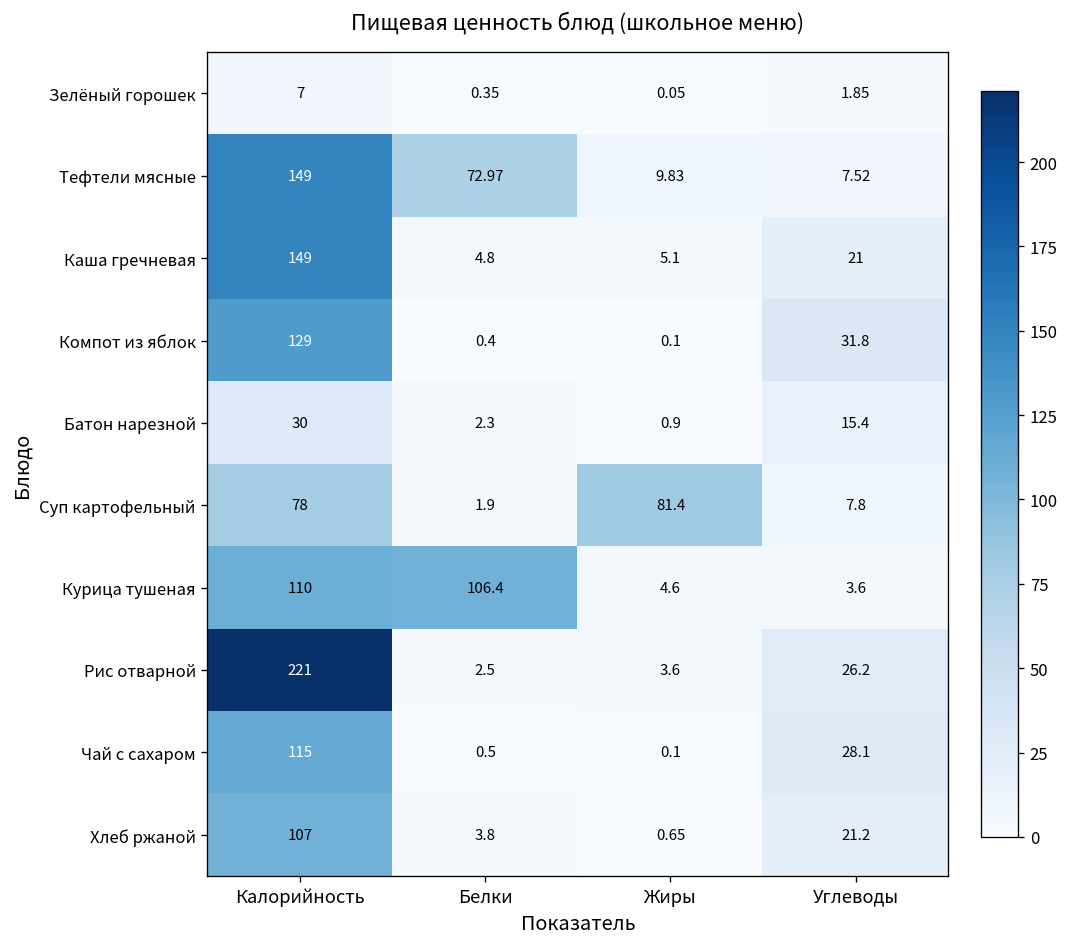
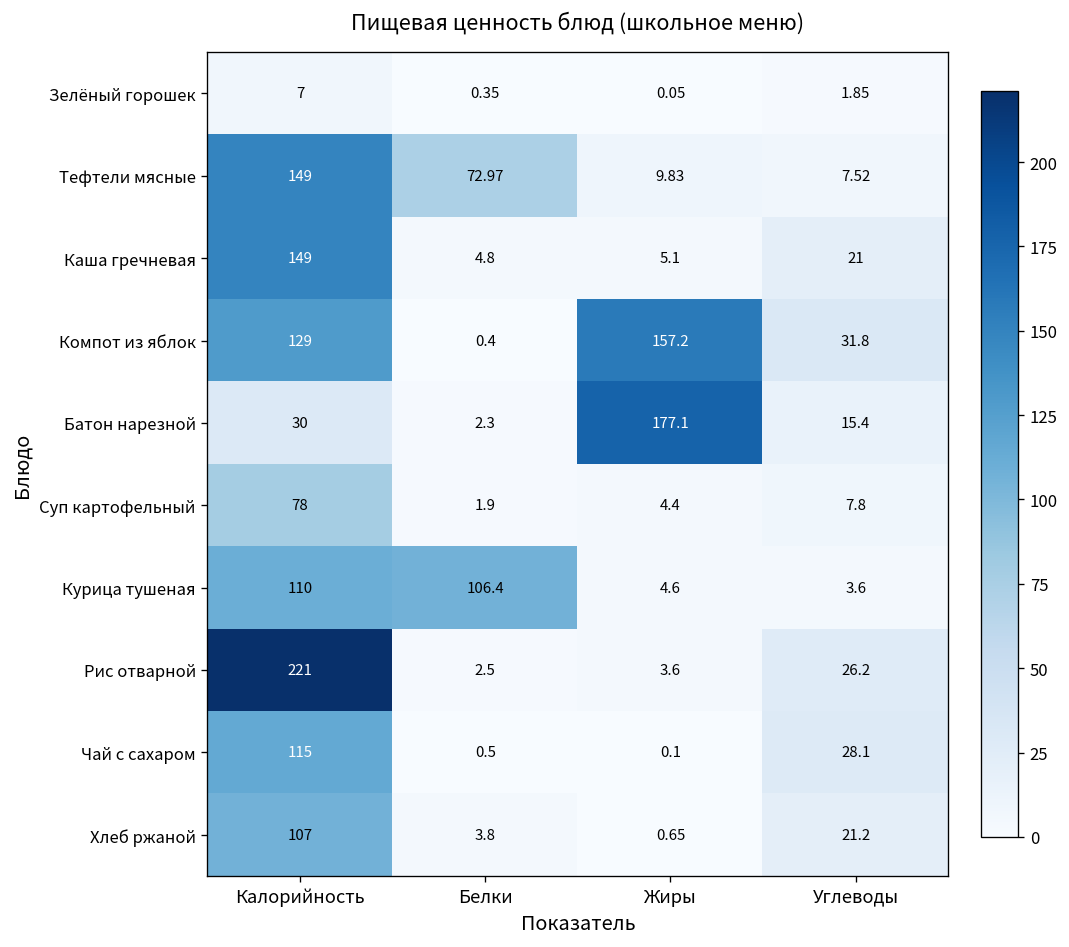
  {
    "Зелёный горошек": {
      "Калорийность": 7,
      "Белки": 0.35,
      "Жиры": 0.05,
      "Углеводы": 1.85
    },
    "Тефтели мясные": {
      "Калорийность": 149,
      "Белки": 72.97,
      "Жиры": 9.83,
      "Углеводы": 7.52
    },
    "Каша гречневая": {
      "Калорийность": 149,
      "Белки": 4.8,
      "Жиры": 5.1,
      "Углеводы": 21
    },
    "Компот из яблок": {
      "Калорийность": 129,
      "Белки": 0.4,
-     "Жиры": 0.1,
+     "Жиры": 157.2,
      "Углеводы": 31.8
    },
    "Батон нарезной": {
      "Калорийность": 30,
      "Белки": 2.3,
-     "Жиры": 0.9,
+     "Жиры": 177.1,
      "Углеводы": 15.4
    },
    "Суп картофельный": {
      "Калорийность": 78,
      "Белки": 1.9,
-     "Жиры": 81.4,
+     "Жиры": 4.4,
      "Углеводы": 7.8
    },
    "Курица тушеная": {
      "Калорийность": 110,
      "Белки": 106.4,
      "Жиры": 4.6,
      "Углеводы": 3.6
    },
    "Рис отварной": {
      "Калорийность": 221,
      "Белки": 2.5,
      "Жиры": 3.6,
      "Углеводы": 26.2
    },
    "Чай с сахаром": {
      "Калорийность": 115,
      "Белки": 0.5,
      "Жиры": 0.1,
      "Углеводы": 28.1
    },
    "Хлеб ржаной": {
      "Калорийность": 107,
      "Белки": 3.8,
      "Жиры": 0.65,
      "Углеводы": 21.2
    }
  }
